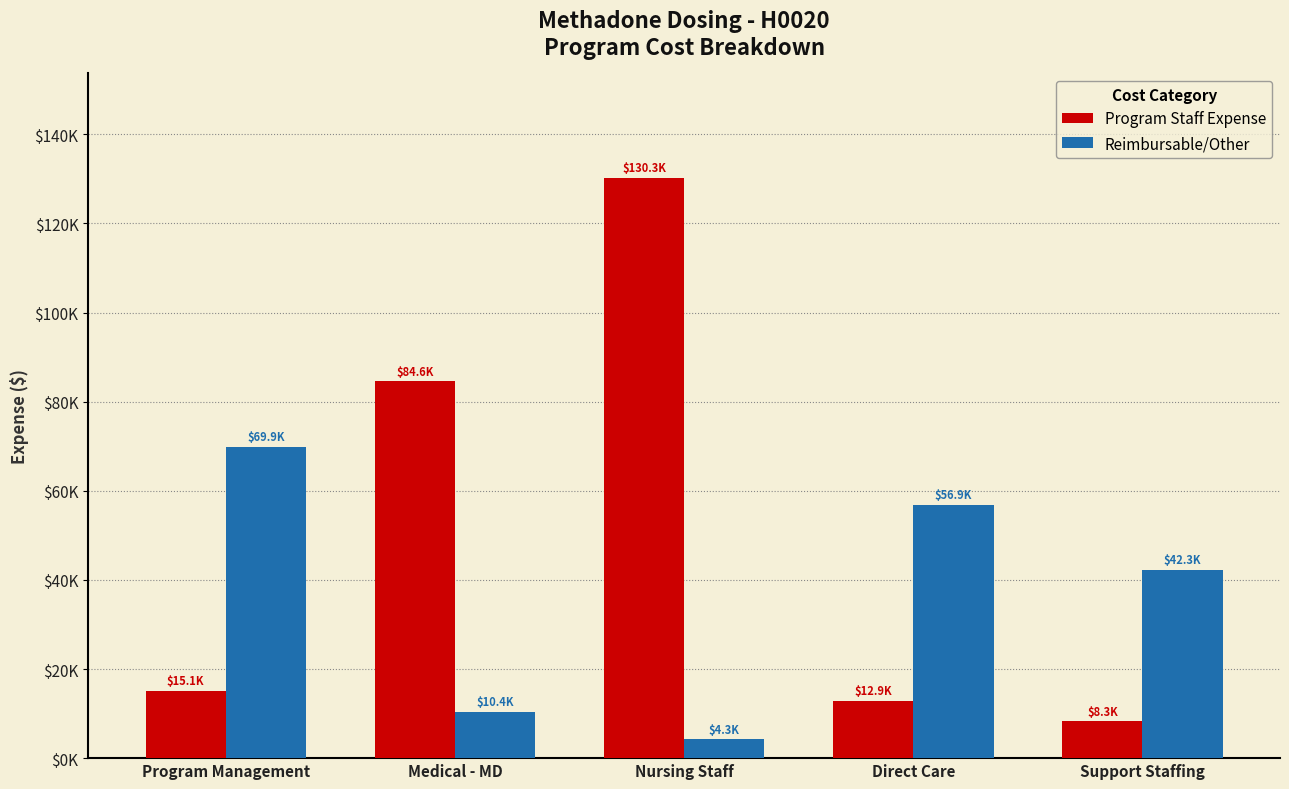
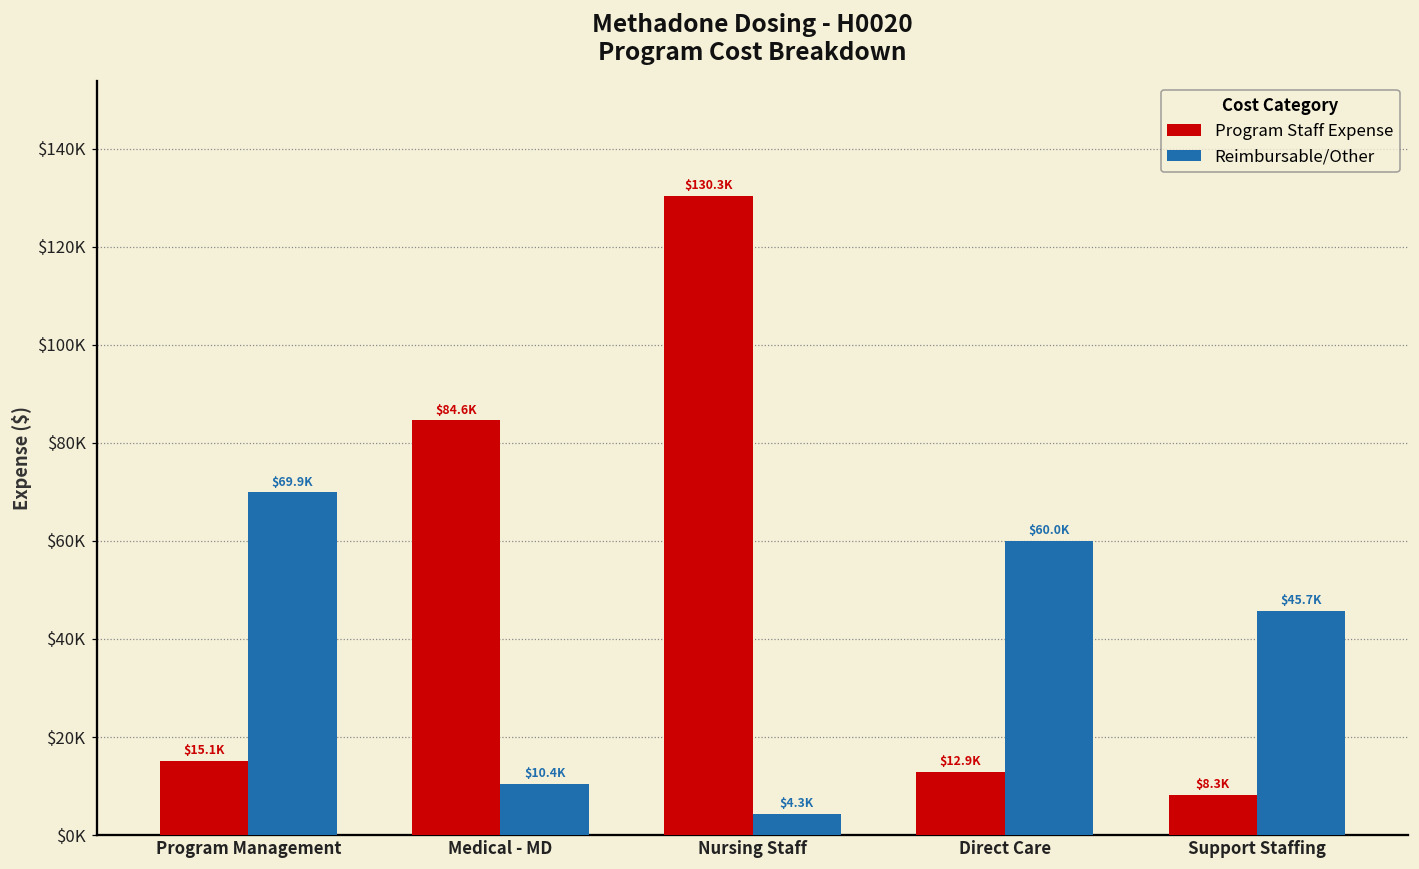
  {
    "Program Staff Expense": {
      "Program Management": "$15.1K",
      "Medical - MD": "$84.6K",
      "Nursing Staff": "$130.3K",
      "Direct Care": "$12.9K",
      "Support Staffing": "$8.3K"
    },
    "Reimbursable/Other": {
      "Program Management": "$69.9K",
      "Medical - MD": "$10.4K",
      "Nursing Staff": "$4.3K",
-     "Direct Care": "$56.9K",
-     "Support Staffing": "$42.3K"
+     "Direct Care": "$60.0K",
+     "Support Staffing": "$45.7K"
    }
  }
